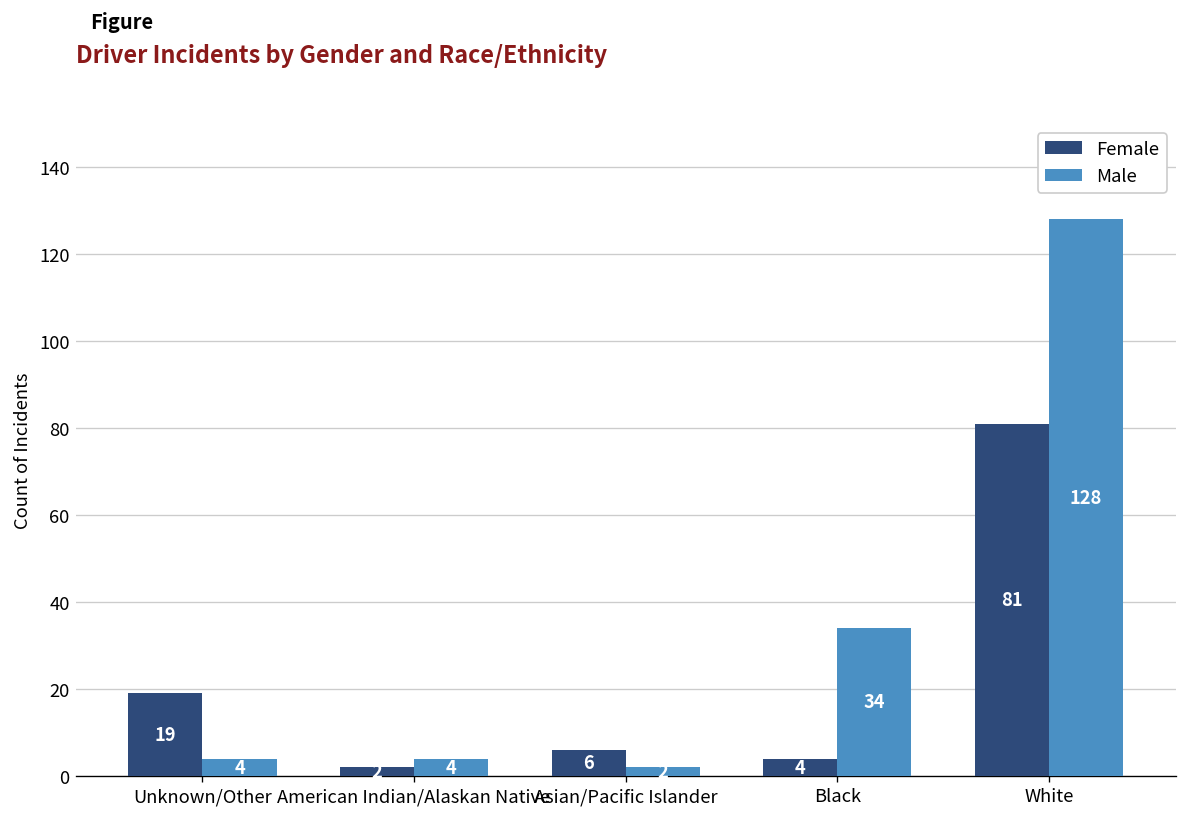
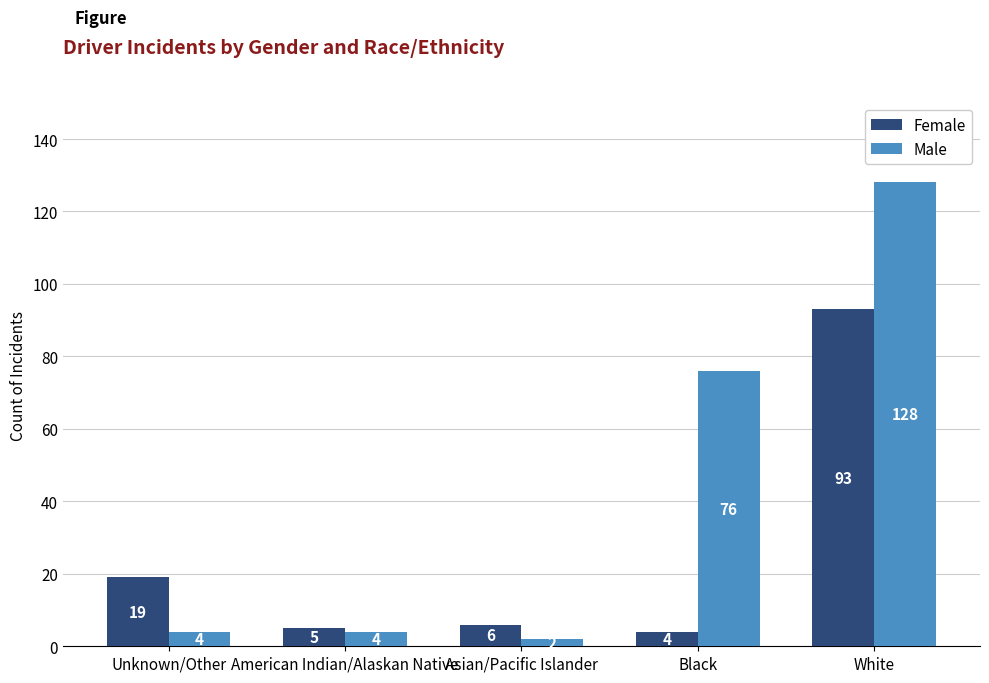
  {
    "Female": {
      "Unknown/Other": 19,
-     "American Indian/Alaskan Native": 2,
+     "American Indian/Alaskan Native": 5,
      "Asian/Pacific Islander": 6,
      "Black": 4,
-     "White": 81
+     "White": 93
    },
    "Male": {
      "Unknown/Other": 4,
      "American Indian/Alaskan Native": 4,
-     "Black": 34,
+     "Black": 76,
      "White": 128
    }
  }
